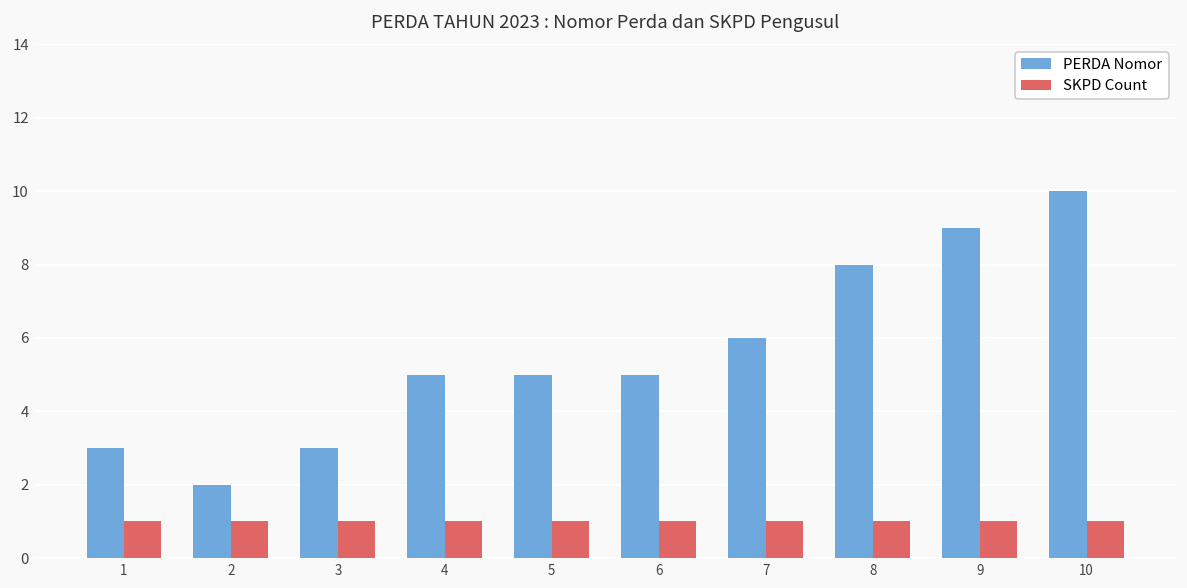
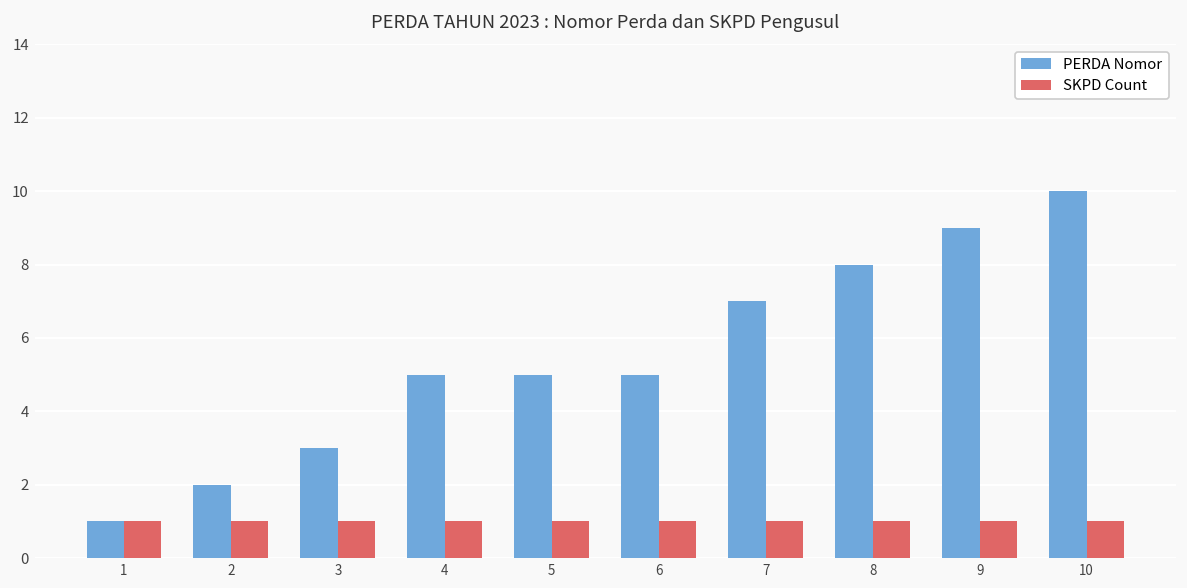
  {
    "PERDA Nomor": {
-     "1": 3,
+     "1": 1,
      "2": 2,
      "3": 3,
      "4": 5,
      "5": 5,
      "6": 5,
-     "7": 6,
+     "7": 7,
      "8": 8,
      "9": 9,
      "10": 10
    },
    "SKPD Count": {
      "1": 1,
      "2": 1,
      "3": 1,
      "4": 1,
      "5": 1,
      "6": 1,
      "7": 1,
      "8": 1,
      "9": 1,
      "10": 1
    }
  }
